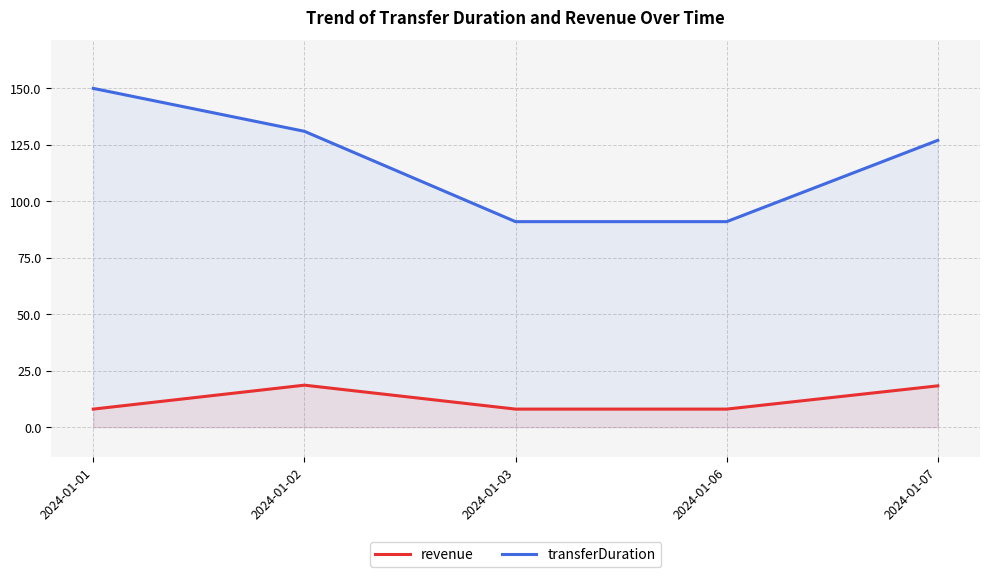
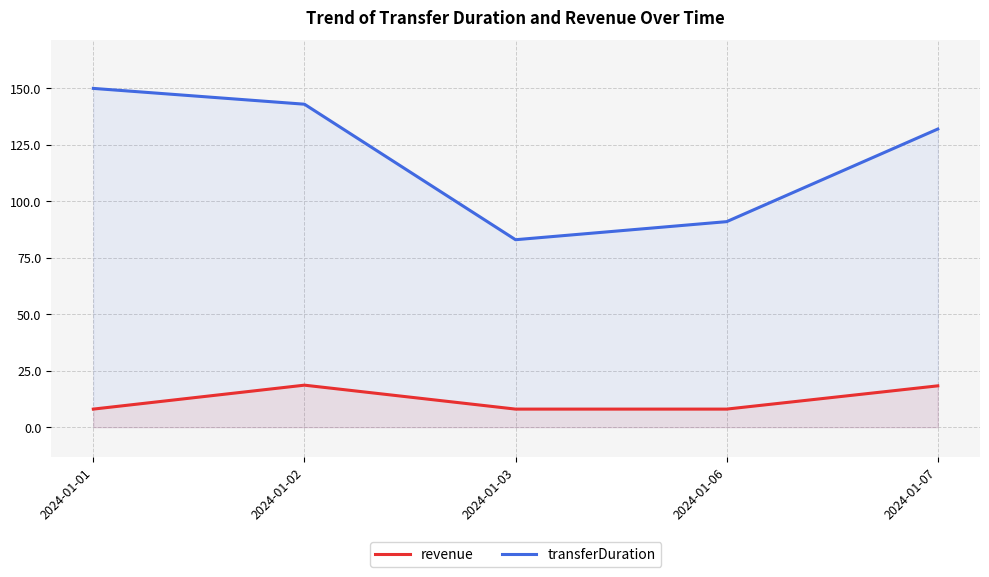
  {
    "transferDuration": {
      "2024-01-01": 150,
-     "2024-01-02": 131,
-     "2024-01-03": 91,
+     "2024-01-02": 143,
+     "2024-01-03": 83,
      "2024-01-06": 91,
-     "2024-01-07": 127
+     "2024-01-07": 132
    },
    "revenue": {
      "2024-01-01": 8,
      "2024-01-02": 19,
      "2024-01-03": 8,
      "2024-01-06": 8,
      "2024-01-07": 18
    }
  }
